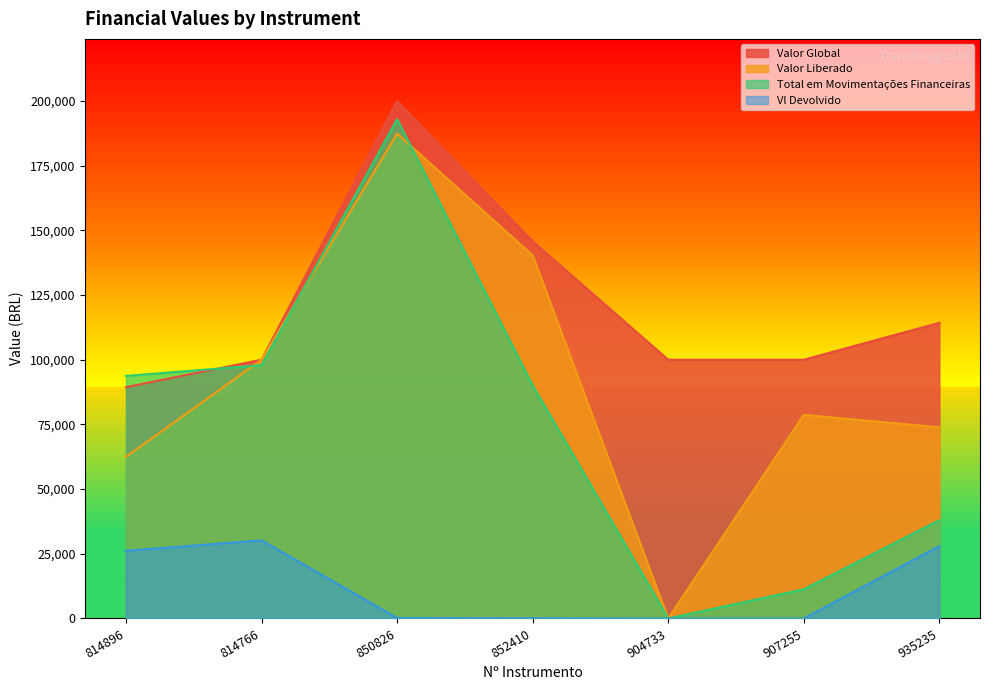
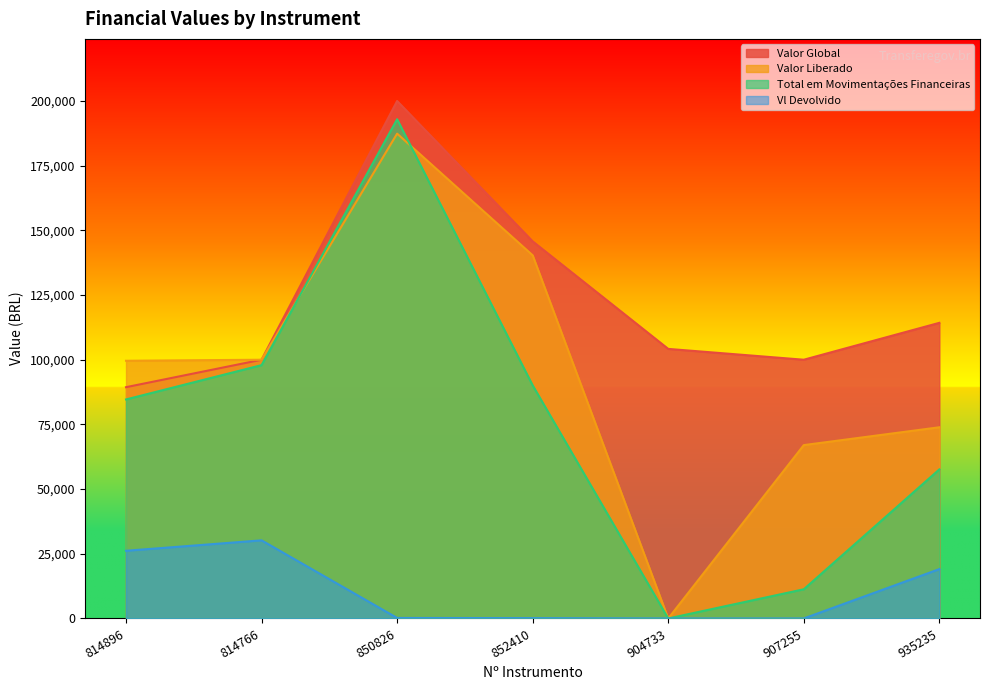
  {
    "Valor Global": {
      "814896": "89,000",
      "850826": "200,000",
      "852410": "146,000",
-     "904733": "100,000",
+     "904733": "104,000",
      "907255": "100,000",
      "935235": "114,000"
    },
    "Valor Liberado": {
-     "814896": "62,000",
+     "814896": "100,000",
      "850826": "187,000",
      "852410": "140,000",
-     "907255": "79,000",
+     "907255": "67,000",
      "935235": "74,000"
    },
    "Total em Movimentações Financeiras": {
-     "814896": "94,000",
+     "814896": "85,000",
      "814766": "98,000",
      "850826": "193,000",
      "852410": "90,000",
      "907255": "11,000",
-     "935235": "38,000"
+     "935235": "58,000"
    },
    "Vl Devolvido": {
      "814896": "26,000",
      "814766": "30,000",
      "850826": "0",
      "852410": "0",
      "907255": "0",
-     "935235": "28,000"
+     "935235": "19,000"
    }
  }
